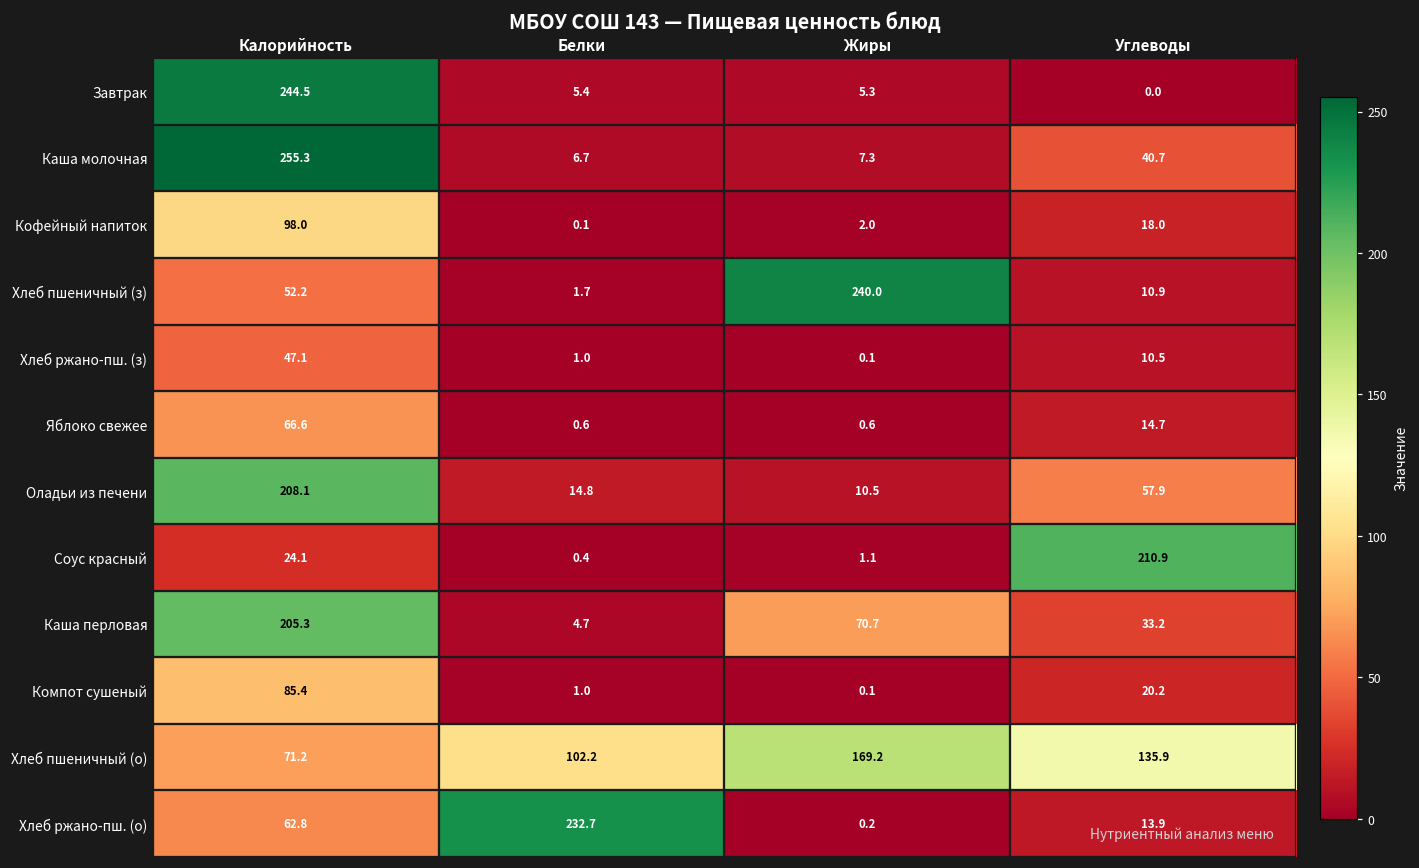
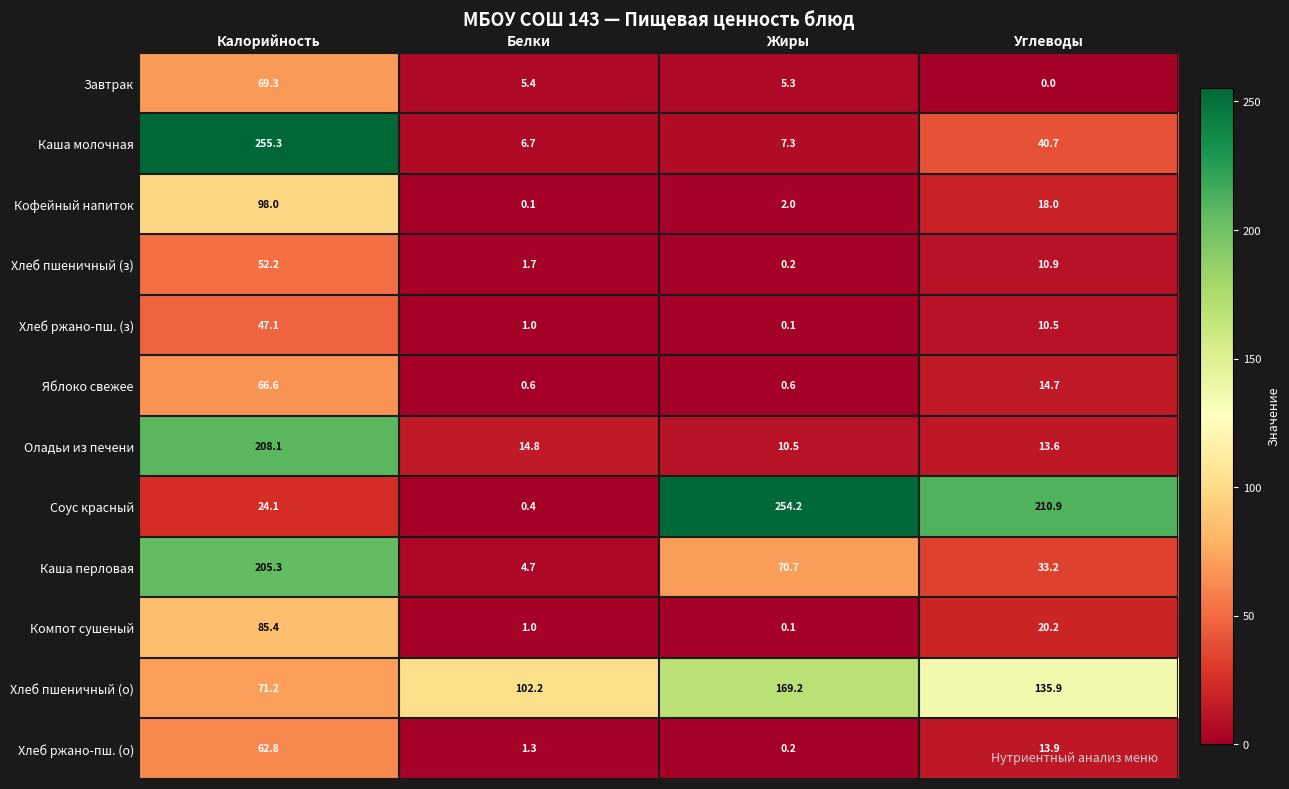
  {
    "Завтрак": {
-     "Калорийность": 244.5,
+     "Калорийность": 69.3,
      "Белки": 5.4,
      "Жиры": 5.3,
      "Углеводы": 0.0
    },
    "Каша молочная": {
      "Калорийность": 255.3,
      "Белки": 6.7,
      "Жиры": 7.3,
      "Углеводы": 40.7
    },
    "Кофейный напиток": {
      "Калорийность": 98.0,
      "Белки": 0.1,
      "Жиры": 2.0,
      "Углеводы": 18.0
    },
    "Хлеб пшеничный (з)": {
      "Калорийность": 52.2,
      "Белки": 1.7,
-     "Жиры": 240.0,
+     "Жиры": 0.2,
      "Углеводы": 10.9
    },
    "Хлеб ржано-пш. (з)": {
      "Калорийность": 47.1,
      "Белки": 1.0,
      "Жиры": 0.1,
      "Углеводы": 10.5
    },
    "Яблоко свежее": {
      "Калорийность": 66.6,
      "Белки": 0.6,
      "Жиры": 0.6,
      "Углеводы": 14.7
    },
    "Оладьи из печени": {
      "Калорийность": 208.1,
      "Белки": 14.8,
      "Жиры": 10.5,
-     "Углеводы": 57.9
+     "Углеводы": 13.6
    },
    "Соус красный": {
      "Калорийность": 24.1,
      "Белки": 0.4,
-     "Жиры": 1.1,
+     "Жиры": 254.2,
      "Углеводы": 210.9
    },
    "Каша перловая": {
      "Калорийность": 205.3,
      "Белки": 4.7,
      "Жиры": 70.7,
      "Углеводы": 33.2
    },
    "Компот сушеный": {
      "Калорийность": 85.4,
      "Белки": 1.0,
      "Жиры": 0.1,
      "Углеводы": 20.2
    },
    "Хлеб пшеничный (о)": {
      "Калорийность": 71.2,
      "Белки": 102.2,
      "Жиры": 169.2,
      "Углеводы": 135.9
    },
    "Хлеб ржано-пш. (о)": {
      "Калорийность": 62.8,
-     "Белки": 232.7,
+     "Белки": 1.3,
      "Жиры": 0.2
    }
  }
